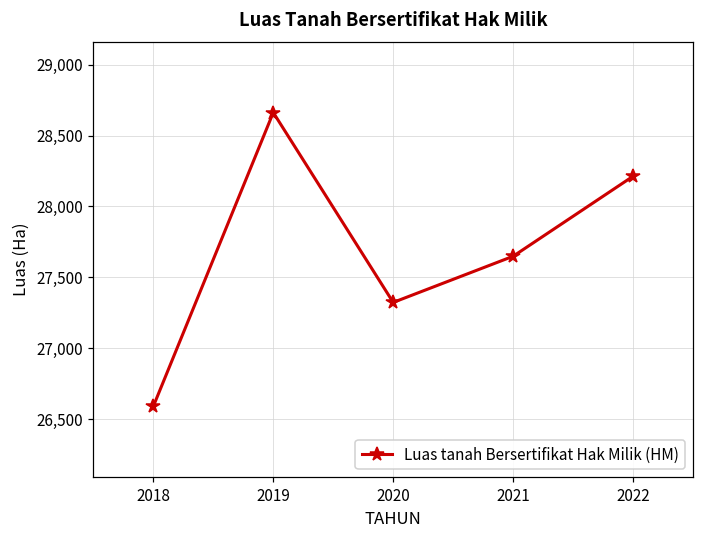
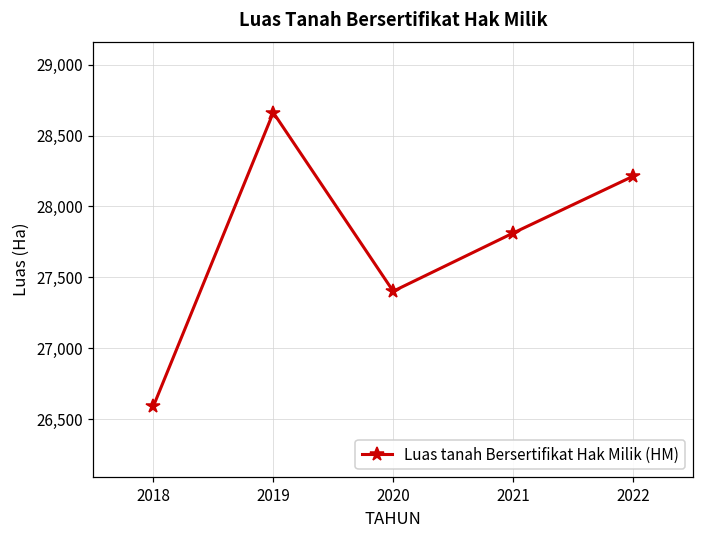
  {
    "2018": "26,590",
    "2019": "28,660",
-   "2020": "27,320",
-   "2021": "27,650",
+   "2020": "27,400",
+   "2021": "27,810",
    "2022": "28,210"
  }
